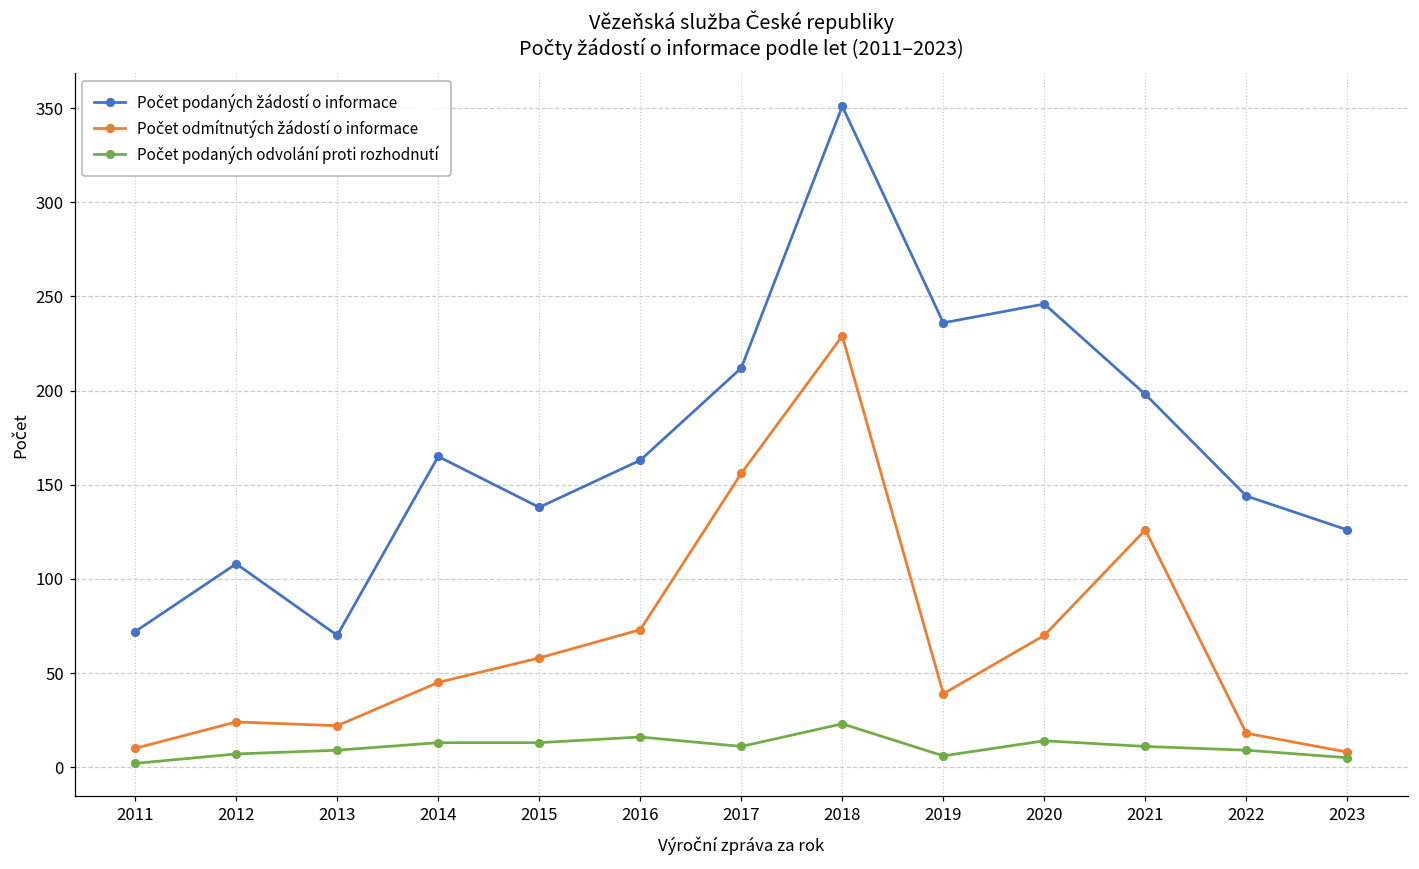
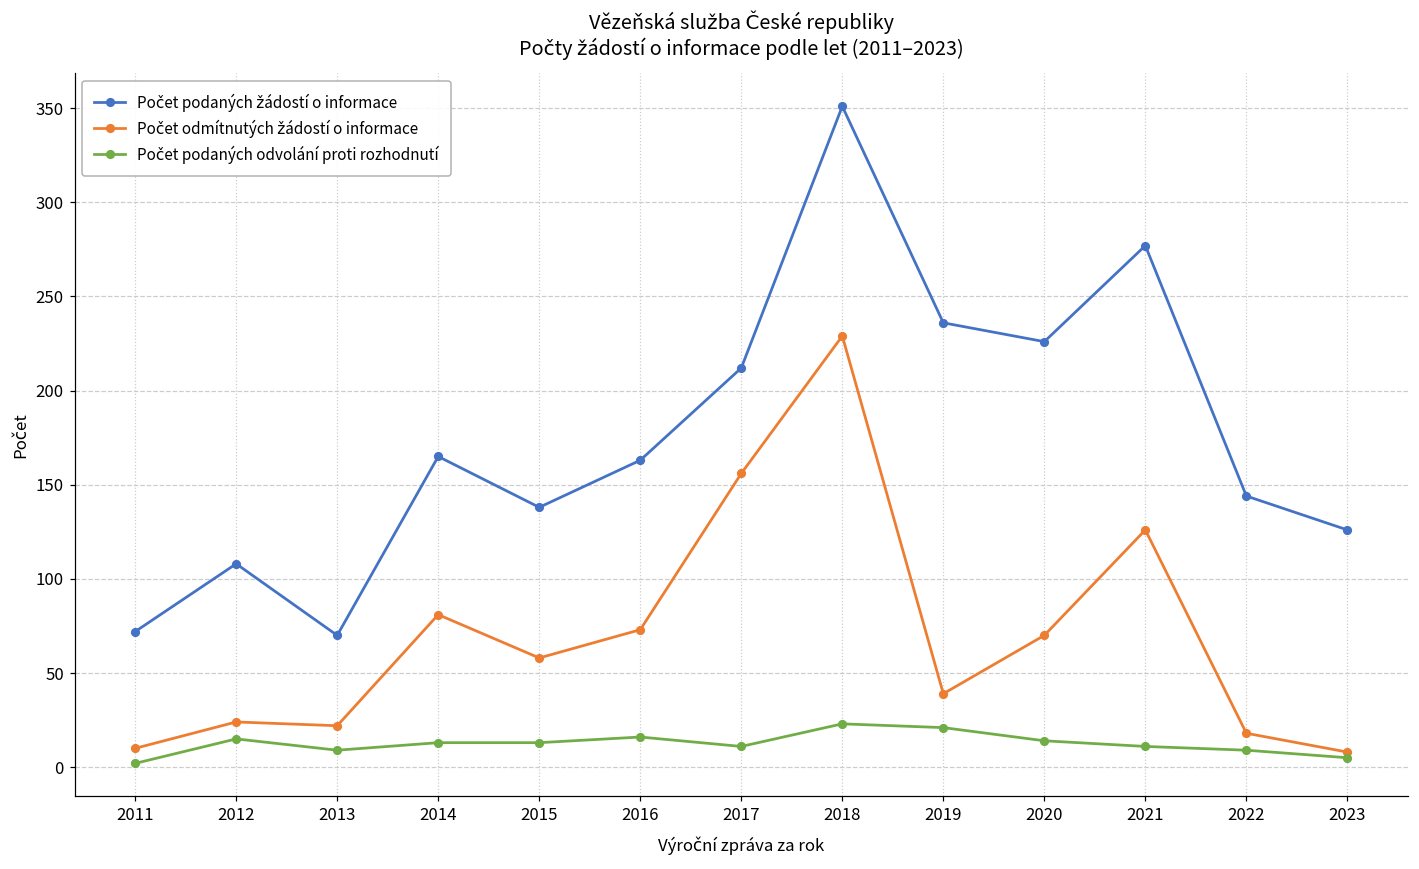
  {
    "Počet podaných žádostí o informace": {
      "2011": 72,
      "2012": 108,
      "2013": 70,
      "2014": 165,
      "2015": 138,
      "2016": 163,
      "2017": 212,
      "2018": 351,
      "2019": 236,
-     "2020": 246,
-     "2021": 198,
+     "2020": 226,
+     "2021": 277,
      "2022": 144,
      "2023": 126
    },
    "Počet odmítnutých žádostí o informace": {
      "2011": 10,
      "2012": 24,
      "2013": 22,
-     "2014": 45,
+     "2014": 81,
      "2015": 58,
      "2016": 73,
      "2017": 156,
      "2018": 229,
      "2019": 39,
      "2020": 70,
      "2021": 126,
      "2022": 18,
      "2023": 8
    },
    "Počet podaných odvolání proti rozhodnutí": {
      "2011": 2,
-     "2012": 7,
+     "2012": 15,
      "2013": 9,
      "2014": 13,
      "2015": 13,
      "2016": 16,
      "2017": 11,
      "2018": 23,
-     "2019": 6,
+     "2019": 21,
      "2020": 14,
      "2021": 11,
      "2022": 9,
      "2023": 5
    }
  }
